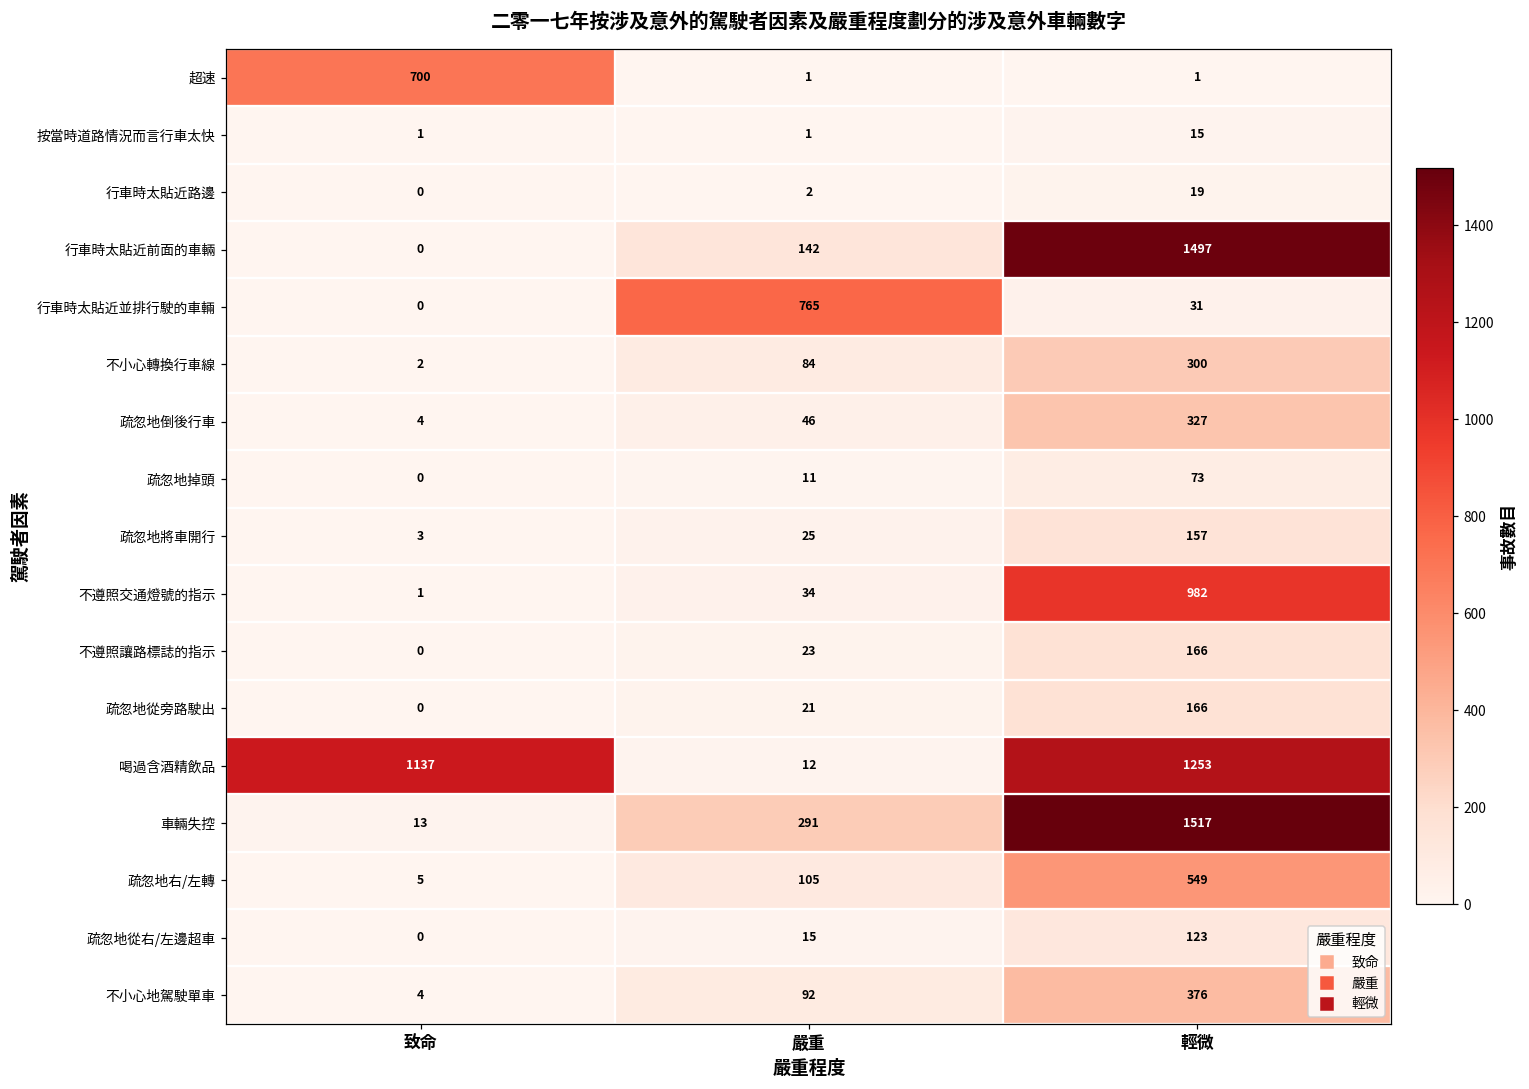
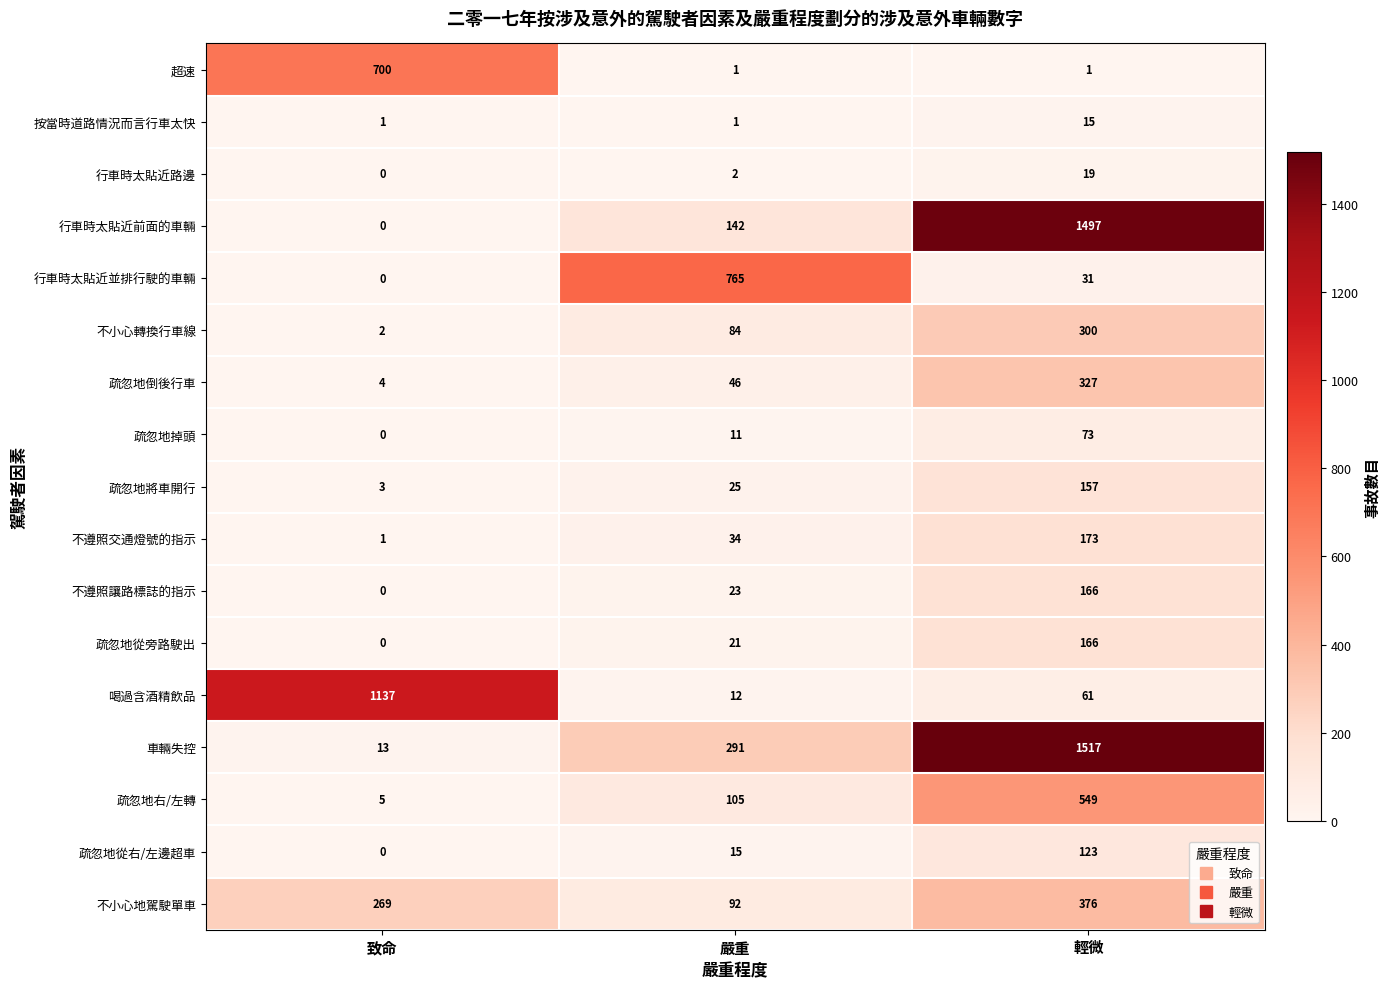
  {
    "超速": {
      "致命": 700,
      "嚴重": 1,
      "輕微": 1
    },
    "按當時道路情況而言行車太快": {
      "致命": 1,
      "嚴重": 1,
      "輕微": 15
    },
    "行車時太貼近路邊": {
      "致命": 0,
      "嚴重": 2,
      "輕微": 19
    },
    "行車時太貼近前面的車輛": {
      "致命": 0,
      "嚴重": 142,
      "輕微": 1497
    },
    "行車時太貼近並排行駛的車輛": {
      "致命": 0,
      "嚴重": 765,
      "輕微": 31
    },
    "不小心轉換行車線": {
      "致命": 2,
      "嚴重": 84,
      "輕微": 300
    },
    "疏忽地倒後行車": {
      "致命": 4,
      "嚴重": 46,
      "輕微": 327
    },
    "疏忽地掉頭": {
      "致命": 0,
      "嚴重": 11,
      "輕微": 73
    },
    "疏忽地將車開行": {
      "致命": 3,
      "嚴重": 25,
      "輕微": 157
    },
    "不遵照交通燈號的指示": {
      "致命": 1,
      "嚴重": 34,
-     "輕微": 982
+     "輕微": 173
    },
    "不遵照讓路標誌的指示": {
      "致命": 0,
      "嚴重": 23,
      "輕微": 166
    },
    "疏忽地從旁路駛出": {
      "致命": 0,
      "嚴重": 21,
      "輕微": 166
    },
    "喝過含酒精飲品": {
      "致命": 1137,
      "嚴重": 12,
-     "輕微": 1253
+     "輕微": 61
    },
    "車輛失控": {
      "致命": 13,
      "嚴重": 291,
      "輕微": 1517
    },
    "疏忽地右/左轉": {
      "致命": 5,
      "嚴重": 105,
      "輕微": 549
    },
    "疏忽地從右/左邊超車": {
      "致命": 0,
      "嚴重": 15,
      "輕微": 123
    },
    "不小心地駕駛單車": {
-     "致命": 4,
+     "致命": 269,
      "嚴重": 92,
      "輕微": 376
    }
  }
